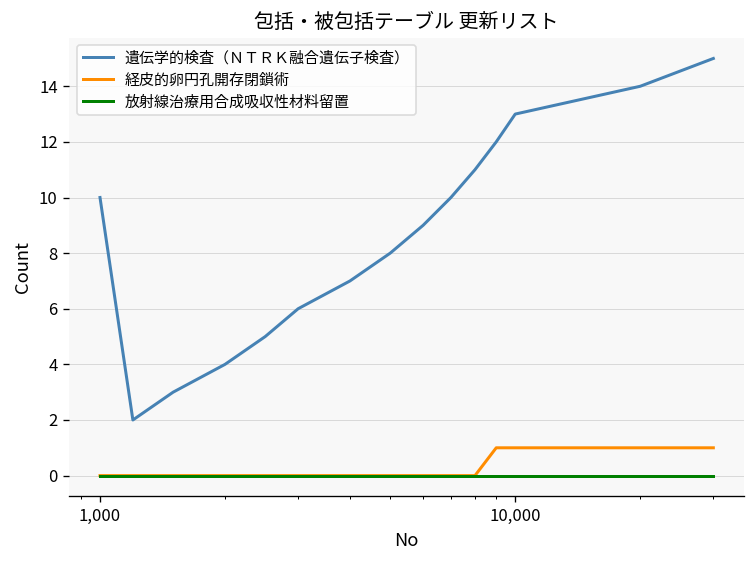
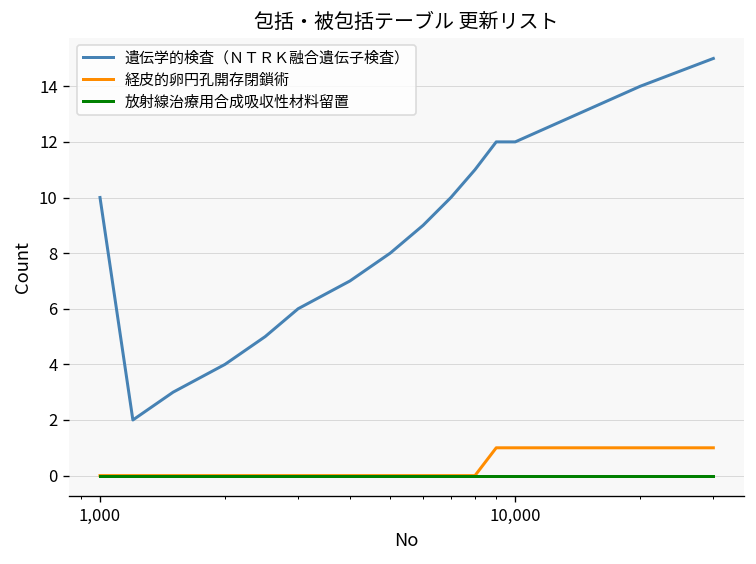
  {
    "遺伝学的検査（ＮＴＲＫ融合遺伝子検査）": {
      "1,000": 10,
-     "10,000": 13
+     "10,000": 12
    },
    "経皮的卵円孔開存閉鎖術": {
      "10,000": 1
    },
    "放射線治療用合成吸収性材料留置": {
      "10,000": 0
    }
  }
